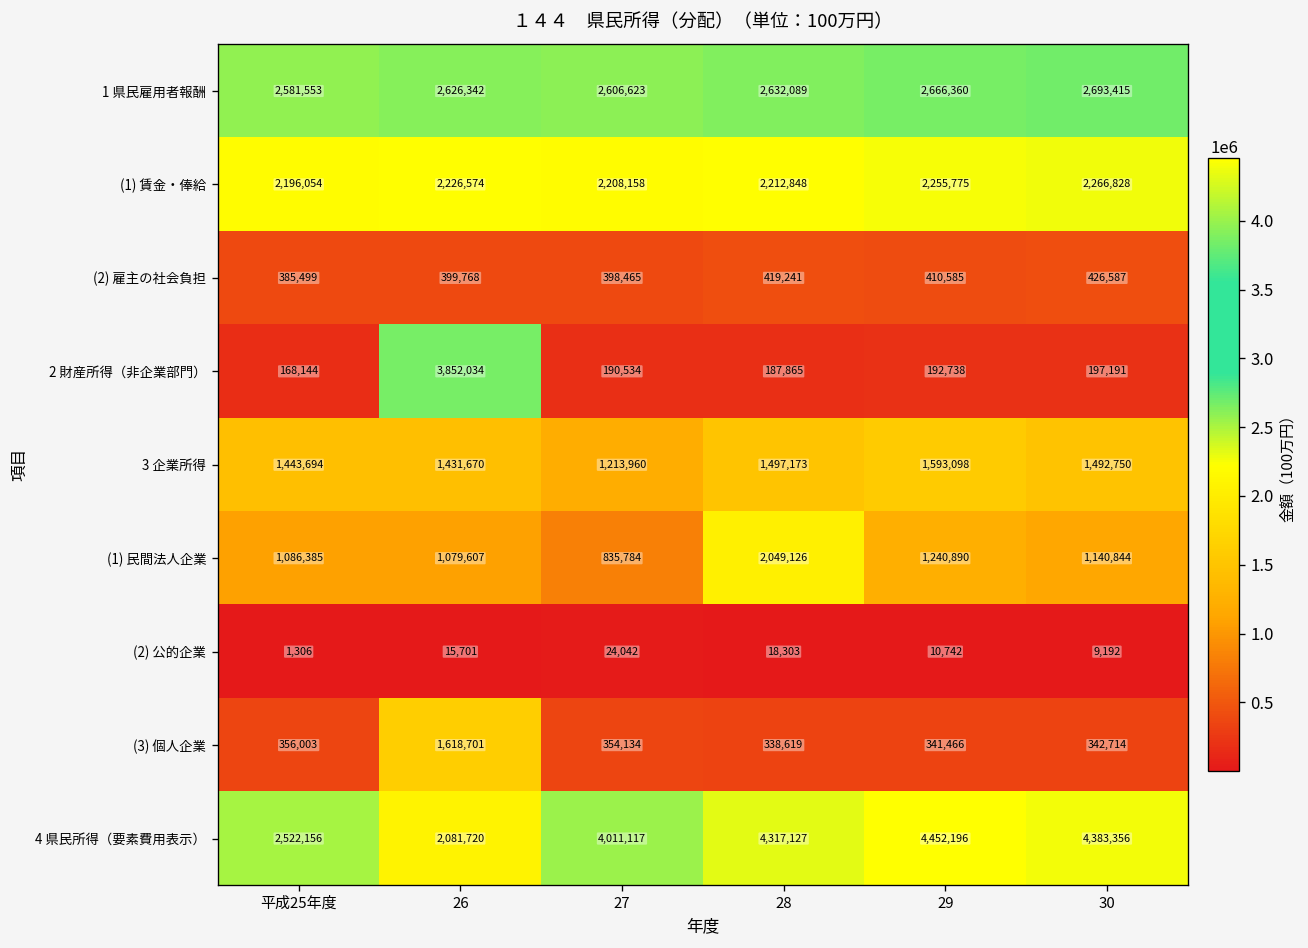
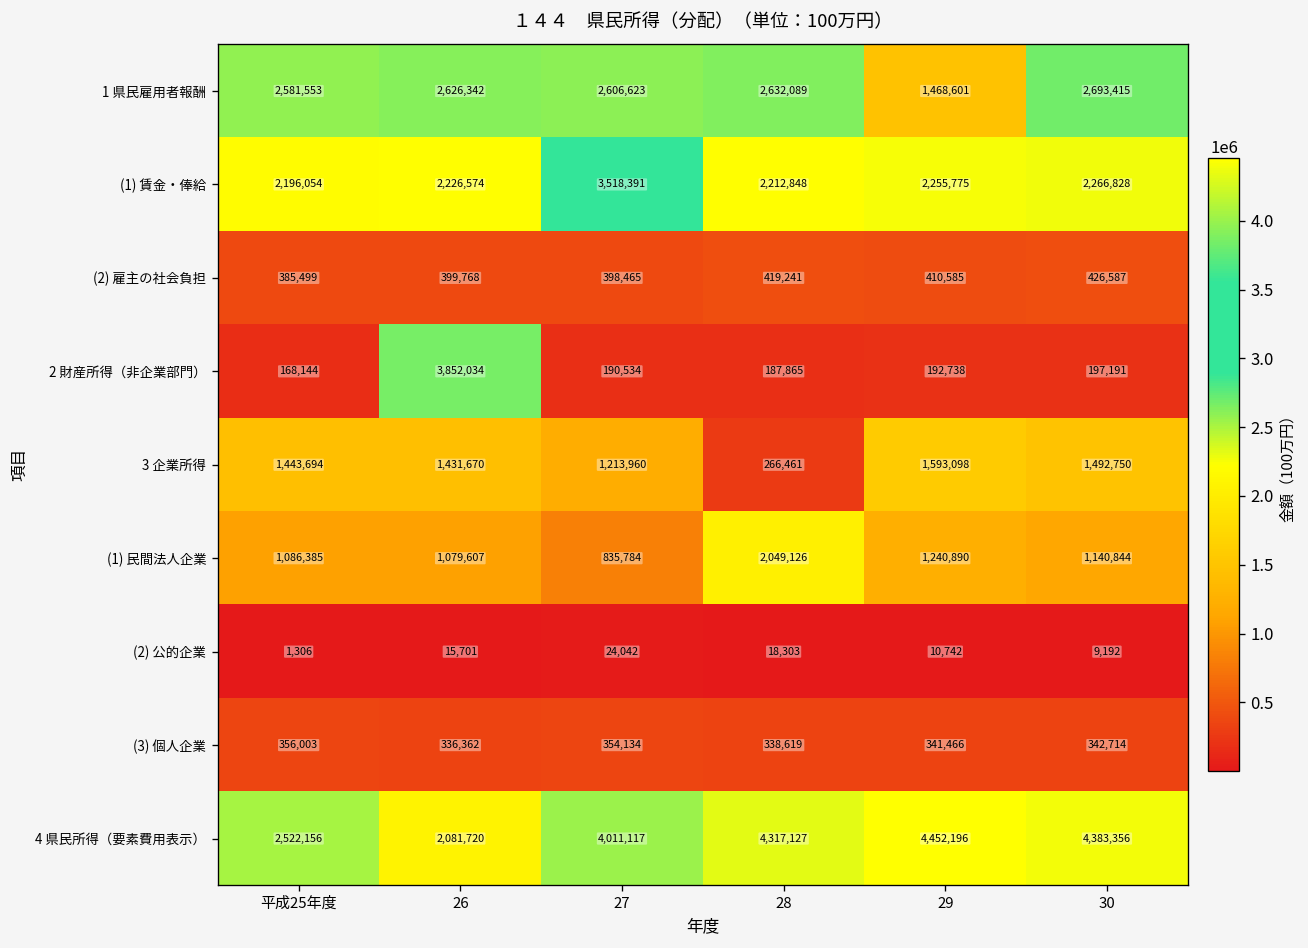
  {
    "1 県民雇用者報酬": {
-     "29": "2,666,360"
+     "29": "1,468,601"
    },
    "(1) 賃金・俸給": {
-     "27": "2,208,158"
+     "27": "3,518,391"
    },
    "3 企業所得": {
-     "28": "1,497,173"
+     "28": "266,461"
    },
    "(3) 個人企業": {
-     "26": "1,618,701"
+     "26": "336,362"
    }
  }
